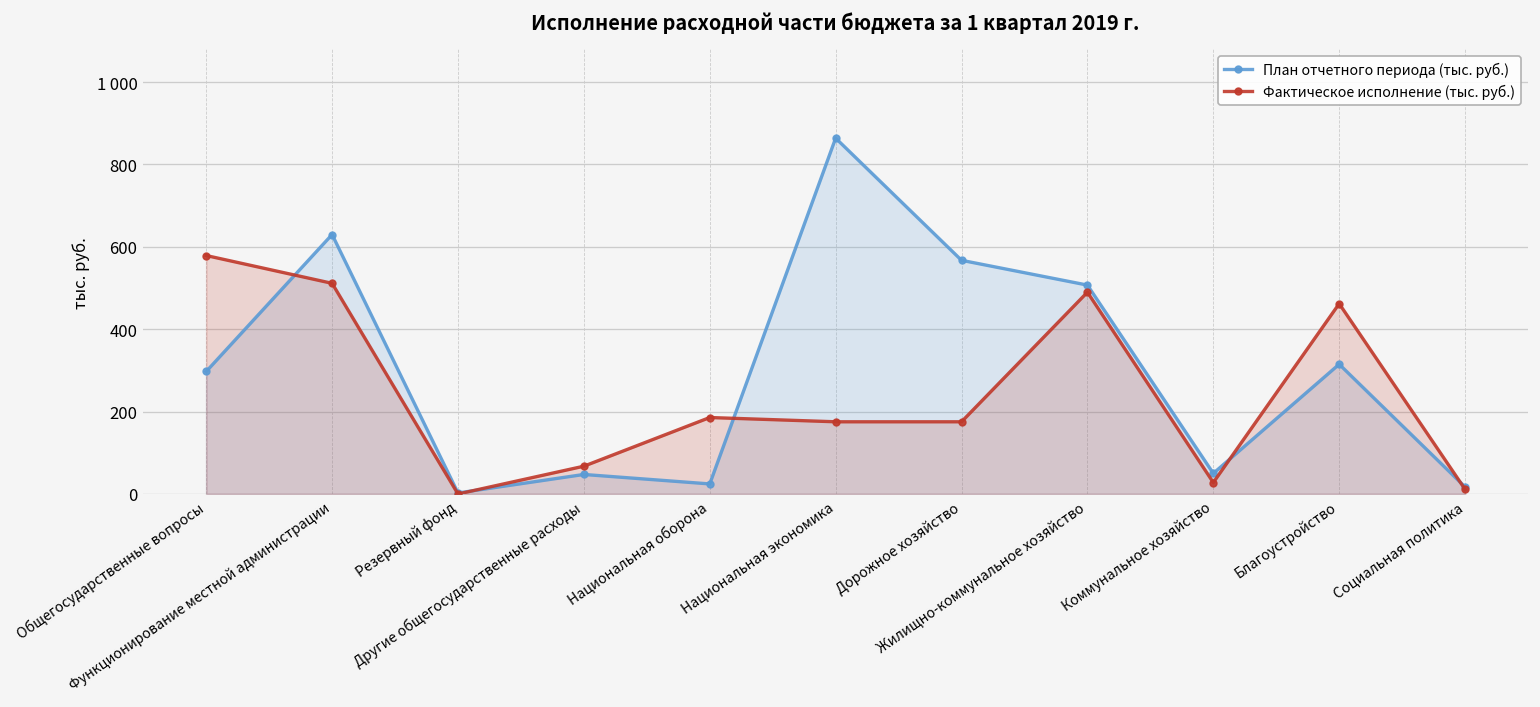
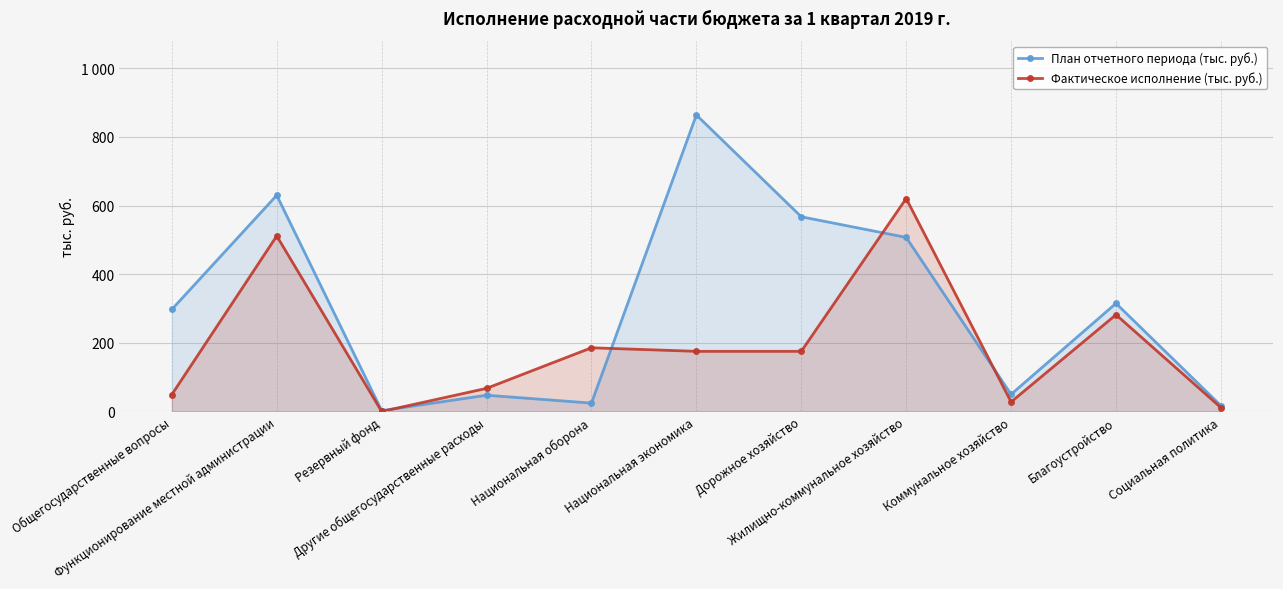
  {
    "План отчетного периода (тыс. руб.)": {
      "Общегосударственные вопросы": 300,
      "Функционирование местной администрации": 630,
      "Другие общегосударственные расходы": 50,
      "Национальная оборона": 20,
      "Национальная экономика": 860,
      "Дорожное хозяйство": 570,
      "Жилищно-коммунальное хозяйство": 510,
      "Коммунальное хозяйство": 50,
      "Благоустройство": 320
    },
    "Фактическое исполнение (тыс. руб.)": {
-     "Общегосударственные вопросы": 580,
+     "Общегосударственные вопросы": 50,
      "Функционирование местной администрации": 510,
      "Другие общегосударственные расходы": 70,
      "Национальная оборона": 190,
      "Национальная экономика": 180,
      "Дорожное хозяйство": 180,
-     "Жилищно-коммунальное хозяйство": 490,
+     "Жилищно-коммунальное хозяйство": 620,
      "Коммунальное хозяйство": 30,
-     "Благоустройство": 460
+     "Благоустройство": 280
    }
  }
